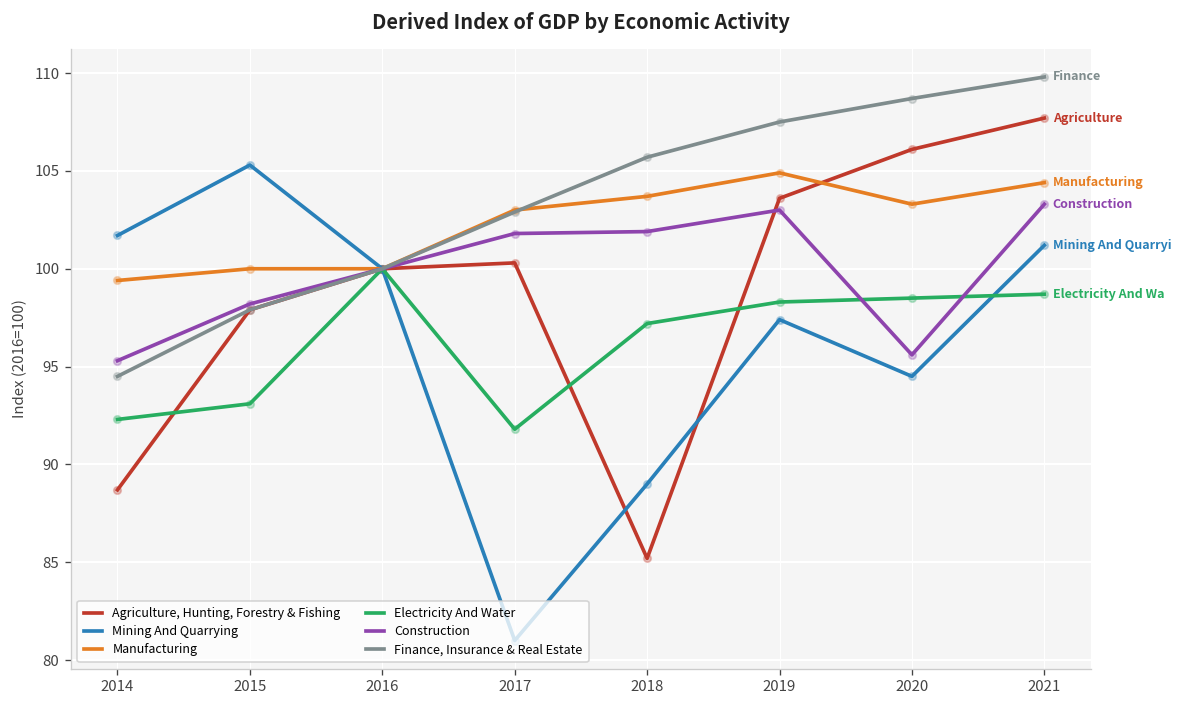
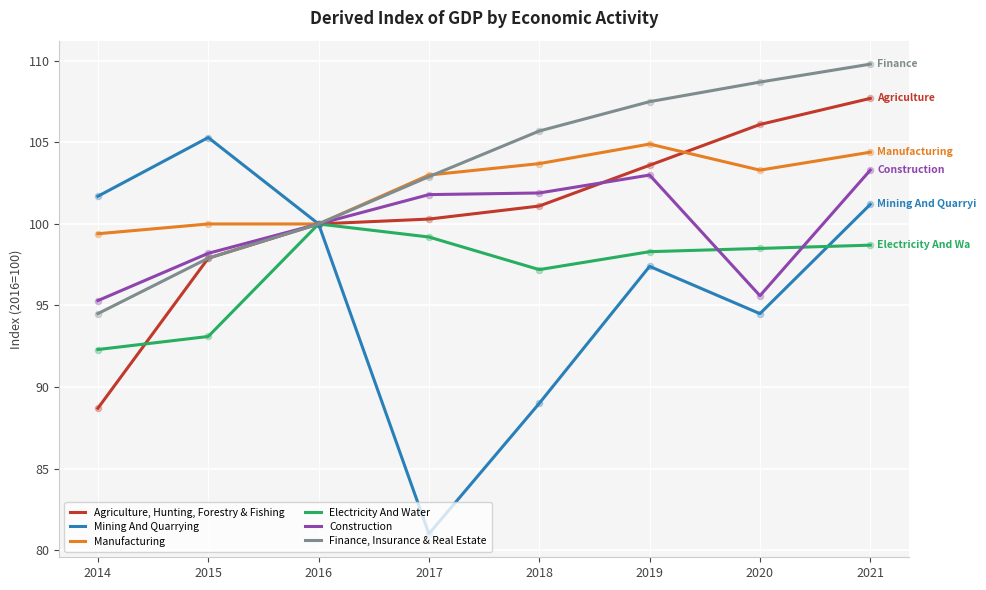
  {
    "Agriculture, Hunting, Forestry & Fishing": {
      "2014": 88.7,
      "2017": 100.3,
-     "2018": 85.2,
+     "2018": 101.1,
      "2019": 103.6,
      "2020": 106.1,
      "2021": 107.7
    },
    "Mining And Quarrying": {
      "2014": 101.7,
      "2015": 105.3,
      "2018": 89.0,
      "2019": 97.4,
      "2020": 94.5,
      "2021": 101.2
    },
    "Manufacturing": {
      "2014": 99.4,
      "2015": 100.0,
      "2018": 103.7,
      "2019": 104.9,
      "2020": 103.3,
      "2021": 104.4
    },
    "Electricity And Water": {
      "2014": 92.3,
      "2015": 93.1,
-     "2017": 91.8,
+     "2017": 99.2,
      "2018": 97.2,
      "2019": 98.3,
      "2020": 98.5,
      "2021": 98.7
    },
    "Construction": {
      "2014": 95.3,
      "2015": 98.2,
      "2017": 101.8,
      "2018": 101.9,
      "2019": 103.0,
      "2020": 95.6,
      "2021": 103.3
    },
    "Finance, Insurance & Real Estate": {
      "2014": 94.5,
      "2018": 105.7,
      "2019": 107.5,
      "2020": 108.7,
      "2021": 109.8
    }
  }
